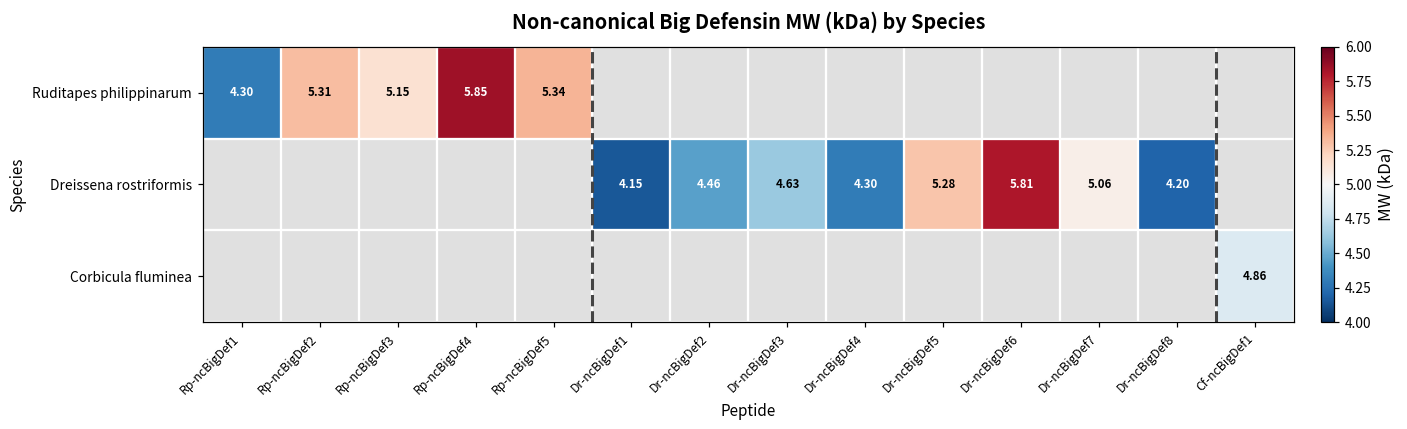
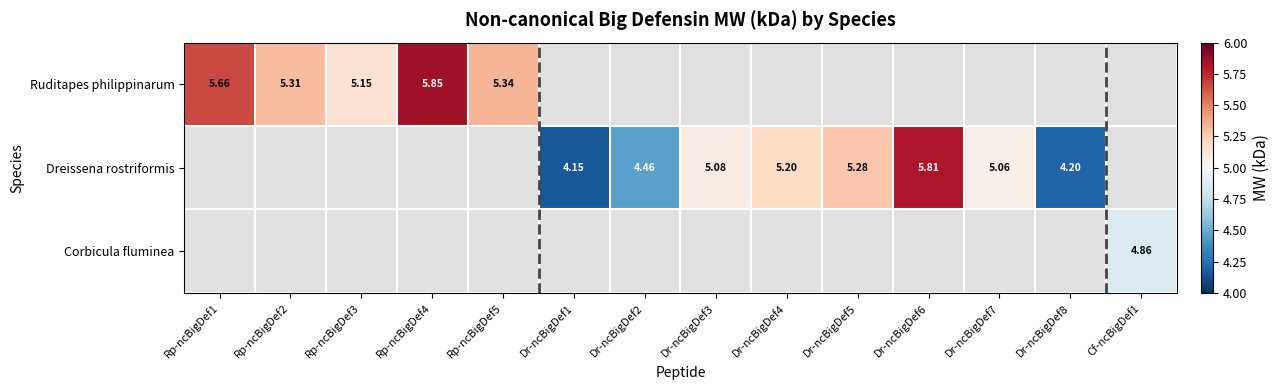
  {
    "Ruditapes philippinarum": {
-     "Rp-ncBigDef1": 4.30,
+     "Rp-ncBigDef1": 5.66,
      "Rp-ncBigDef2": 5.31,
      "Rp-ncBigDef3": 5.15,
      "Rp-ncBigDef4": 5.85,
      "Rp-ncBigDef5": 5.34
    },
    "Dreissena rostriformis": {
      "Dr-ncBigDef1": 4.15,
      "Dr-ncBigDef2": 4.46,
-     "Dr-ncBigDef3": 4.63,
-     "Dr-ncBigDef4": 4.30,
+     "Dr-ncBigDef3": 5.08,
+     "Dr-ncBigDef4": 5.20,
      "Dr-ncBigDef5": 5.28,
      "Dr-ncBigDef6": 5.81,
      "Dr-ncBigDef7": 5.06,
      "Dr-ncBigDef8": 4.20
    },
    "Corbicula fluminea": {
      "Cf-ncBigDef1": 4.86
    }
  }
